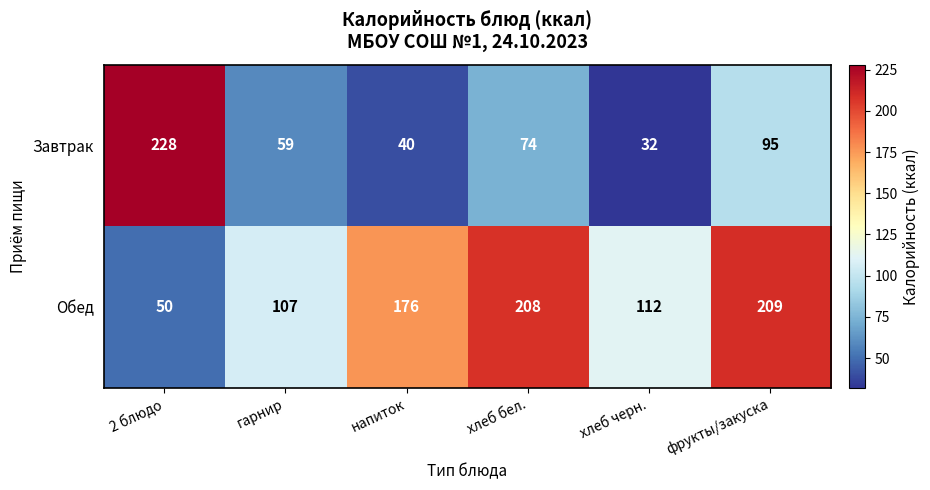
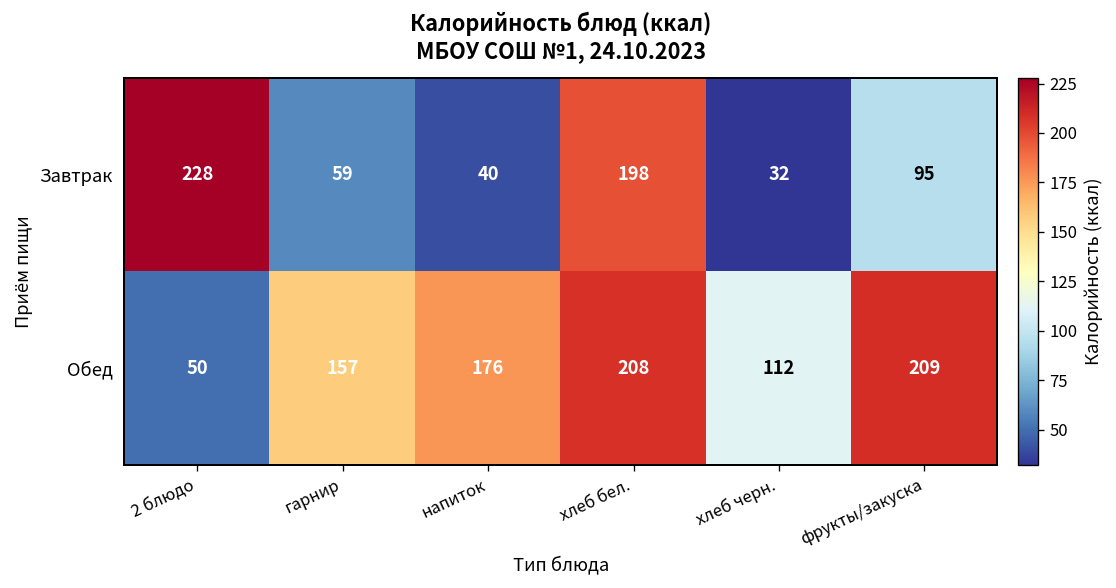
  {
    "Завтрак": {
      "2 блюдо": 228,
      "гарнир": 59,
      "напиток": 40,
-     "хлеб бел.": 74,
+     "хлеб бел.": 198,
      "хлеб черн.": 32,
      "фрукты/закуска": 95
    },
    "Обед": {
      "2 блюдо": 50,
-     "гарнир": 107,
+     "гарнир": 157,
      "напиток": 176,
      "хлеб бел.": 208,
      "хлеб черн.": 112,
      "фрукты/закуска": 209
    }
  }
